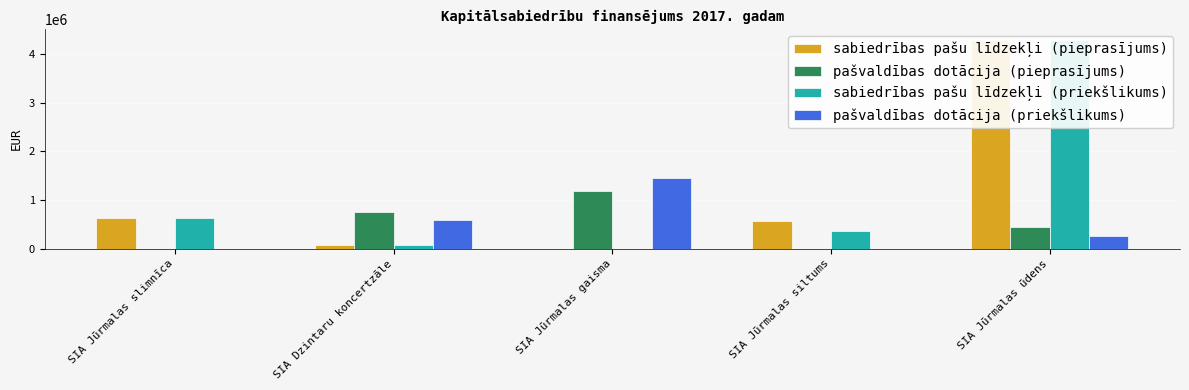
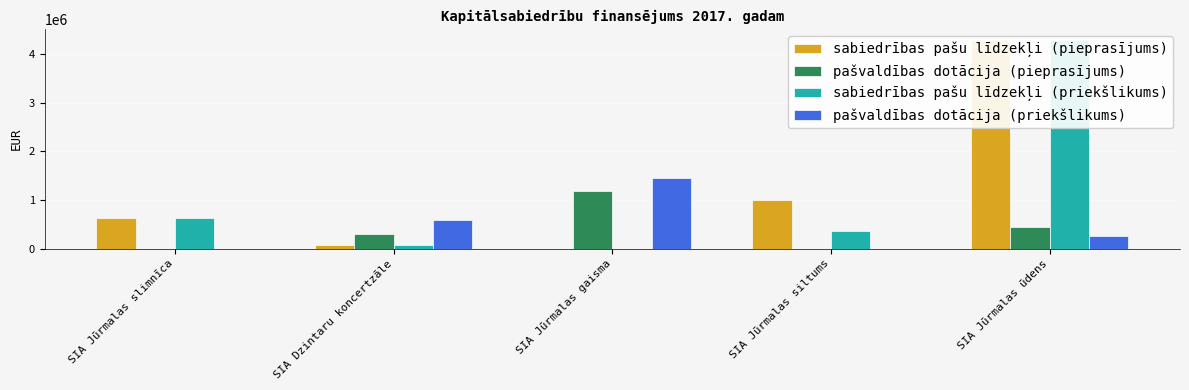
  {
    "sabiedrības pašu līdzekļi (pieprasījums)": {
      "SIA Jūrmalas slimnīca": 600000,
      "SIA Dzintaru koncertzāle": 100000,
      "SIA Jūrmalas gaisma": 0,
-     "SIA Jūrmalas siltums": 600000
+     "SIA Jūrmalas siltums": 1000000
    },
    "pašvaldības dotācija (pieprasījums)": {
      "SIA Jūrmalas slimnīca": 0,
-     "SIA Dzintaru koncertzāle": 800000,
+     "SIA Dzintaru koncertzāle": 300000,
      "SIA Jūrmalas gaisma": 1200000,
      "SIA Jūrmalas siltums": 0,
      "SIA Jūrmalas ūdens": 500000
    },
    "sabiedrības pašu līdzekļi (priekšlikums)": {
      "SIA Jūrmalas slimnīca": 600000,
      "SIA Dzintaru koncertzāle": 100000,
      "SIA Jūrmalas gaisma": 0,
      "SIA Jūrmalas siltums": 400000
    },
    "pašvaldības dotācija (priekšlikums)": {
      "SIA Jūrmalas slimnīca": 0,
      "SIA Dzintaru koncertzāle": 600000,
      "SIA Jūrmalas gaisma": 1400000,
      "SIA Jūrmalas siltums": 0,
      "SIA Jūrmalas ūdens": 300000
    }
  }
